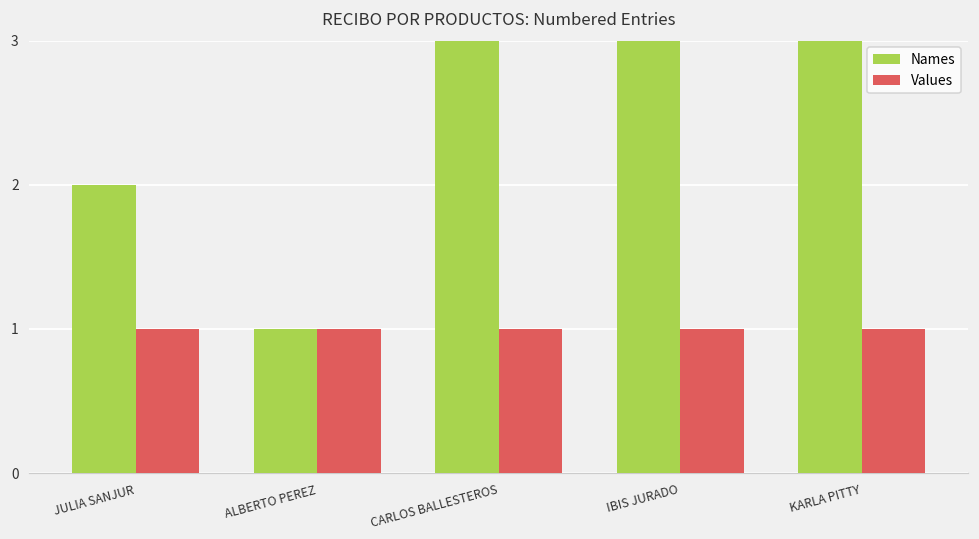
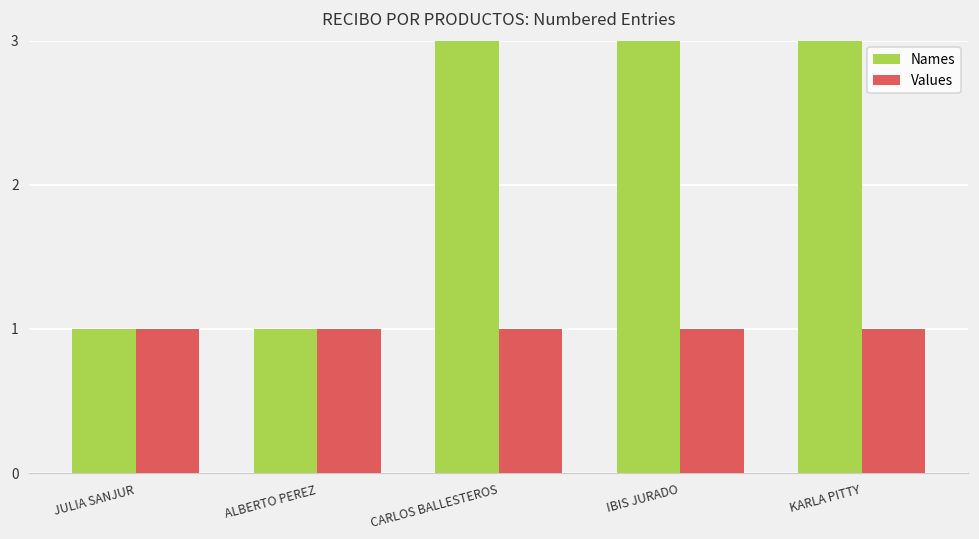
  {
    "Names": {
-     "JULIA SANJUR": 2,
+     "JULIA SANJUR": 1,
      "ALBERTO PEREZ": 1,
      "CARLOS BALLESTEROS": 3
    },
    "Values": {
      "JULIA SANJUR": 1,
      "ALBERTO PEREZ": 1,
      "CARLOS BALLESTEROS": 1,
      "IBIS JURADO": 1,
      "KARLA PITTY": 1
    }
  }
